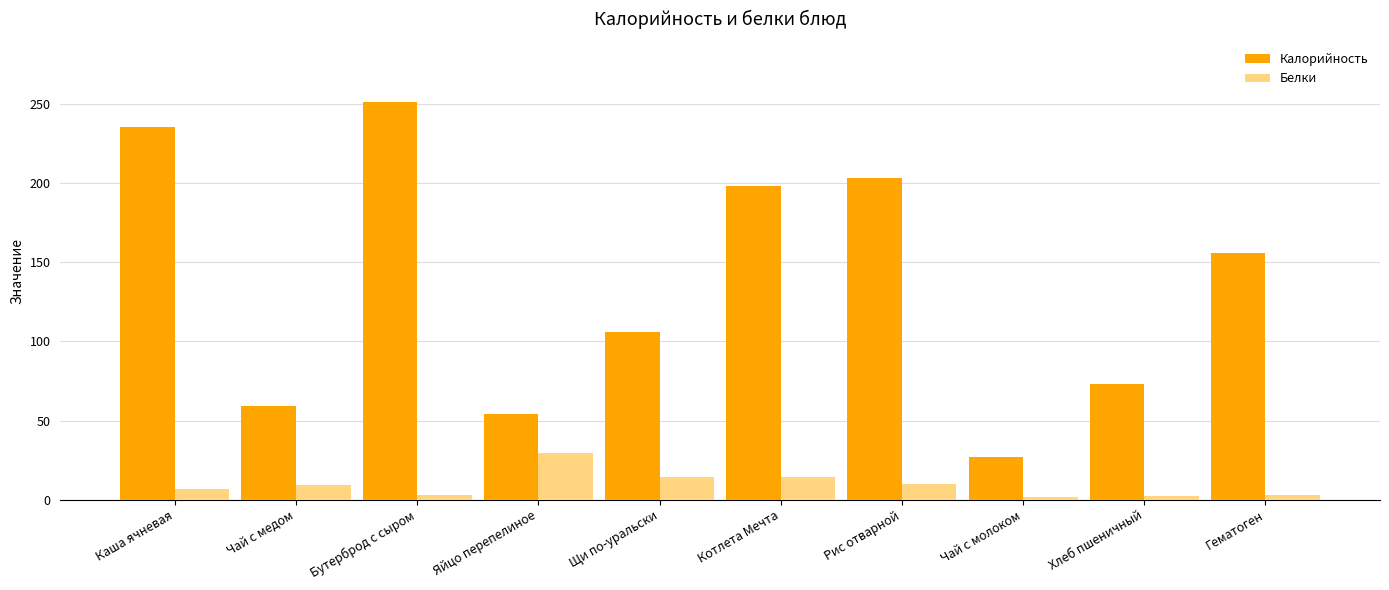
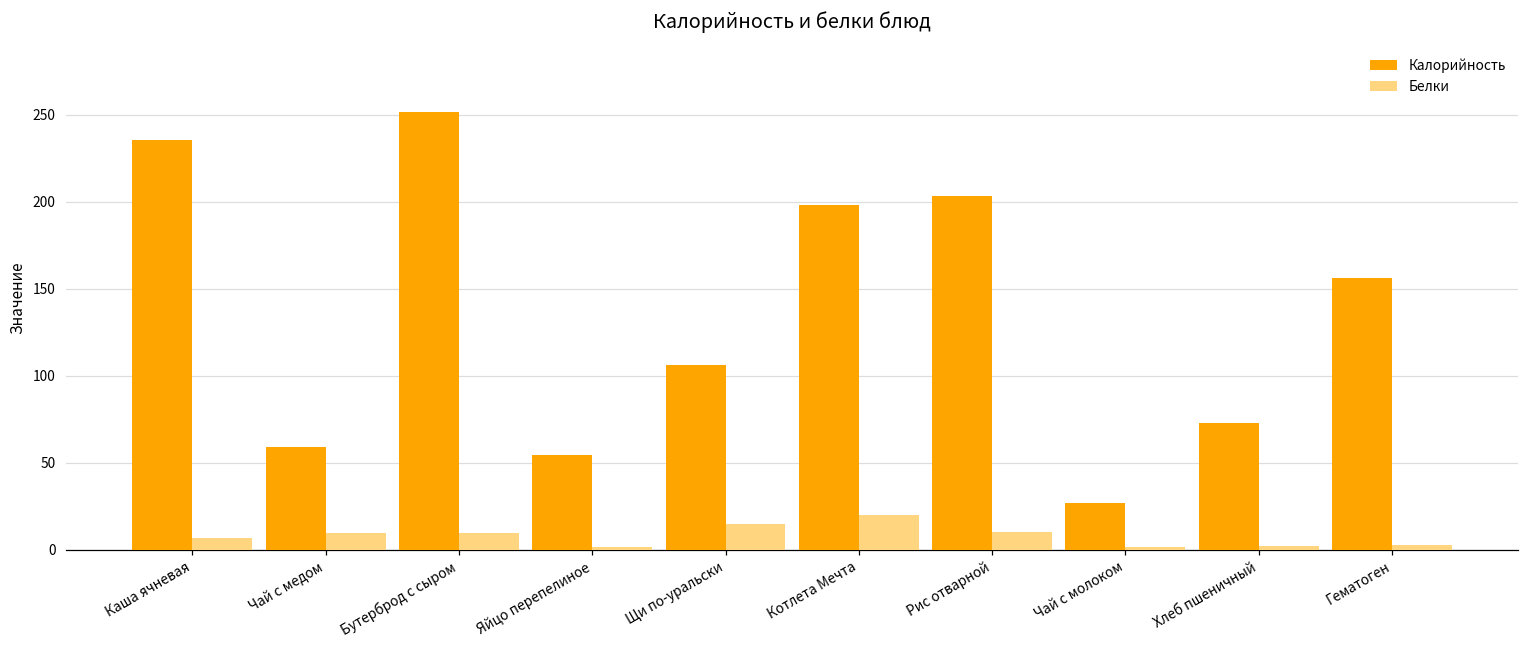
  {
    "Калорийность": {
      "Каша ячневая": 236,
      "Чай с медом": 59,
      "Бутерброд с сыром": 252,
      "Яйцо перепелиное": 54,
      "Щи по-уральски": 106,
      "Котлета Мечта": 198,
      "Рис отварной": 203,
      "Чай с молоком": 27,
      "Хлеб пшеничный": 73,
      "Гематоген": 156
    },
    "Белки": {
      "Каша ячневая": 7,
      "Чай с медом": 10,
-     "Бутерброд с сыром": 3,
-     "Яйцо перепелиное": 30,
+     "Бутерброд с сыром": 9,
+     "Яйцо перепелиное": 2,
      "Щи по-уральски": 14,
-     "Котлета Мечта": 14,
+     "Котлета Мечта": 20,
      "Рис отварной": 10,
      "Хлеб пшеничный": 2,
      "Гематоген": 3
    }
  }
